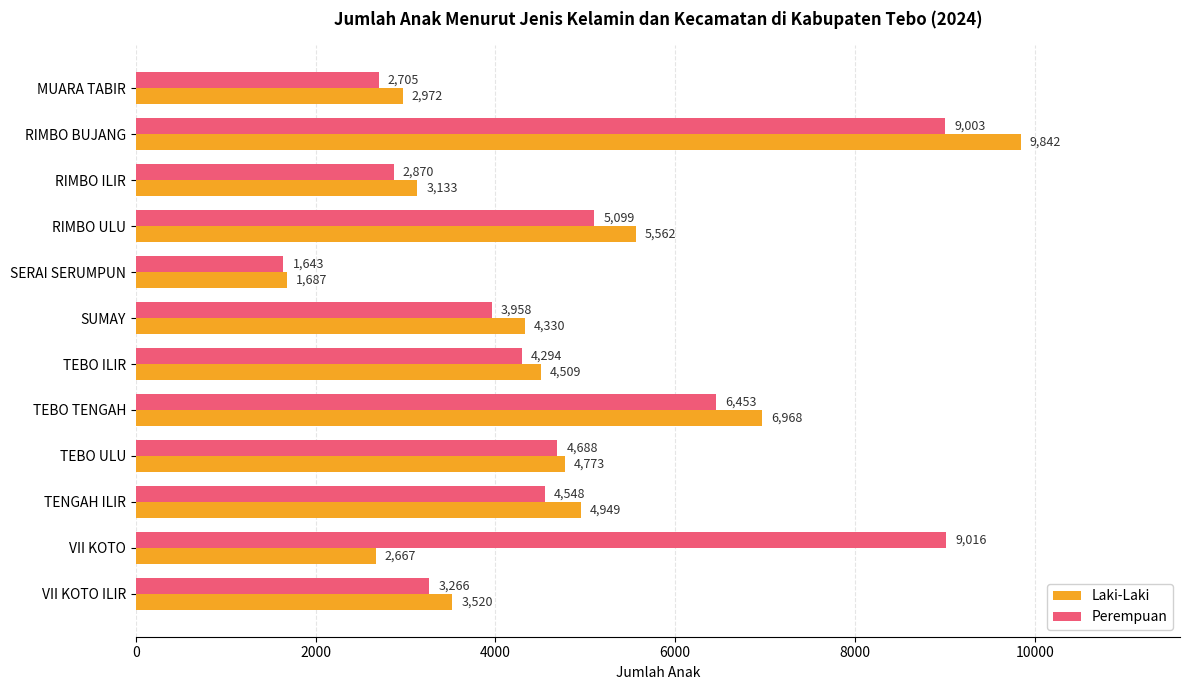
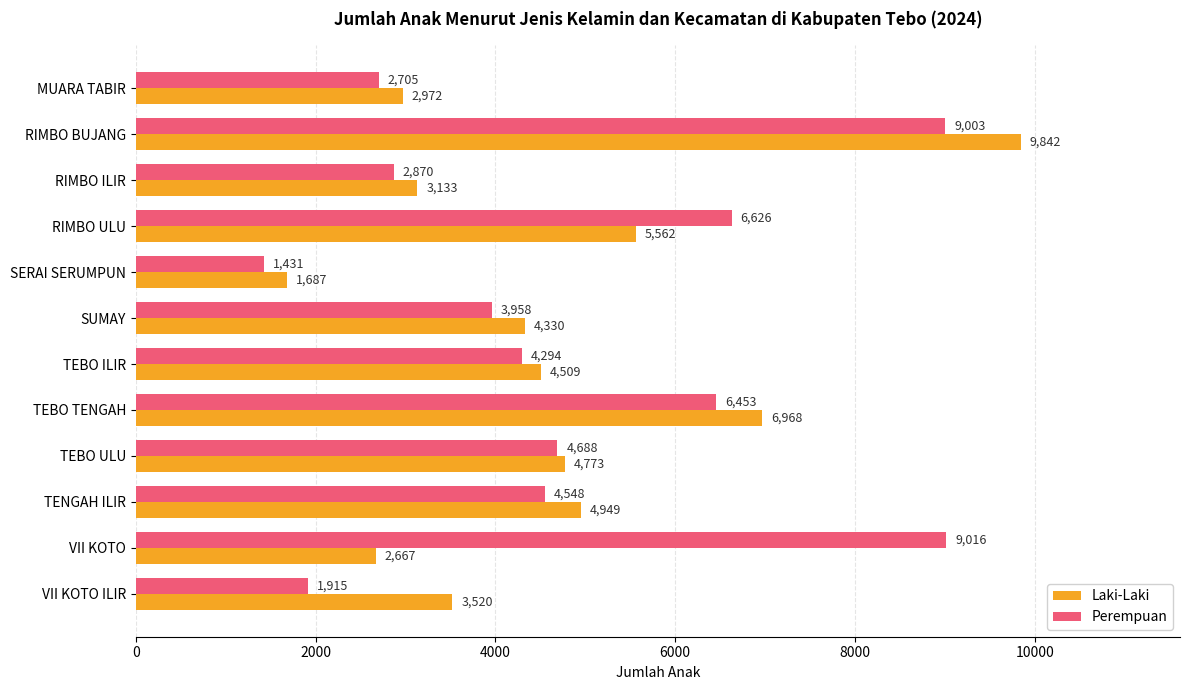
  {
    "Laki-Laki": {
      "MUARA TABIR": "2,972",
      "RIMBO BUJANG": "9,842",
      "RIMBO ILIR": "3,133",
      "RIMBO ULU": "5,562",
      "SERAI SERUMPUN": "1,687",
      "SUMAY": "4,330",
      "TEBO ILIR": "4,509",
      "TEBO TENGAH": "6,968",
      "TEBO ULU": "4,773",
      "TENGAH ILIR": "4,949",
      "VII KOTO": "2,667",
      "VII KOTO ILIR": "3,520"
    },
    "Perempuan": {
      "MUARA TABIR": "2,705",
      "RIMBO BUJANG": "9,003",
      "RIMBO ILIR": "2,870",
-     "RIMBO ULU": "5,099",
-     "SERAI SERUMPUN": "1,643",
+     "RIMBO ULU": "6,626",
+     "SERAI SERUMPUN": "1,431",
      "SUMAY": "3,958",
      "TEBO ILIR": "4,294",
      "TEBO TENGAH": "6,453",
      "TEBO ULU": "4,688",
      "TENGAH ILIR": "4,548",
      "VII KOTO": "9,016",
-     "VII KOTO ILIR": "3,266"
+     "VII KOTO ILIR": "1,915"
    }
  }
